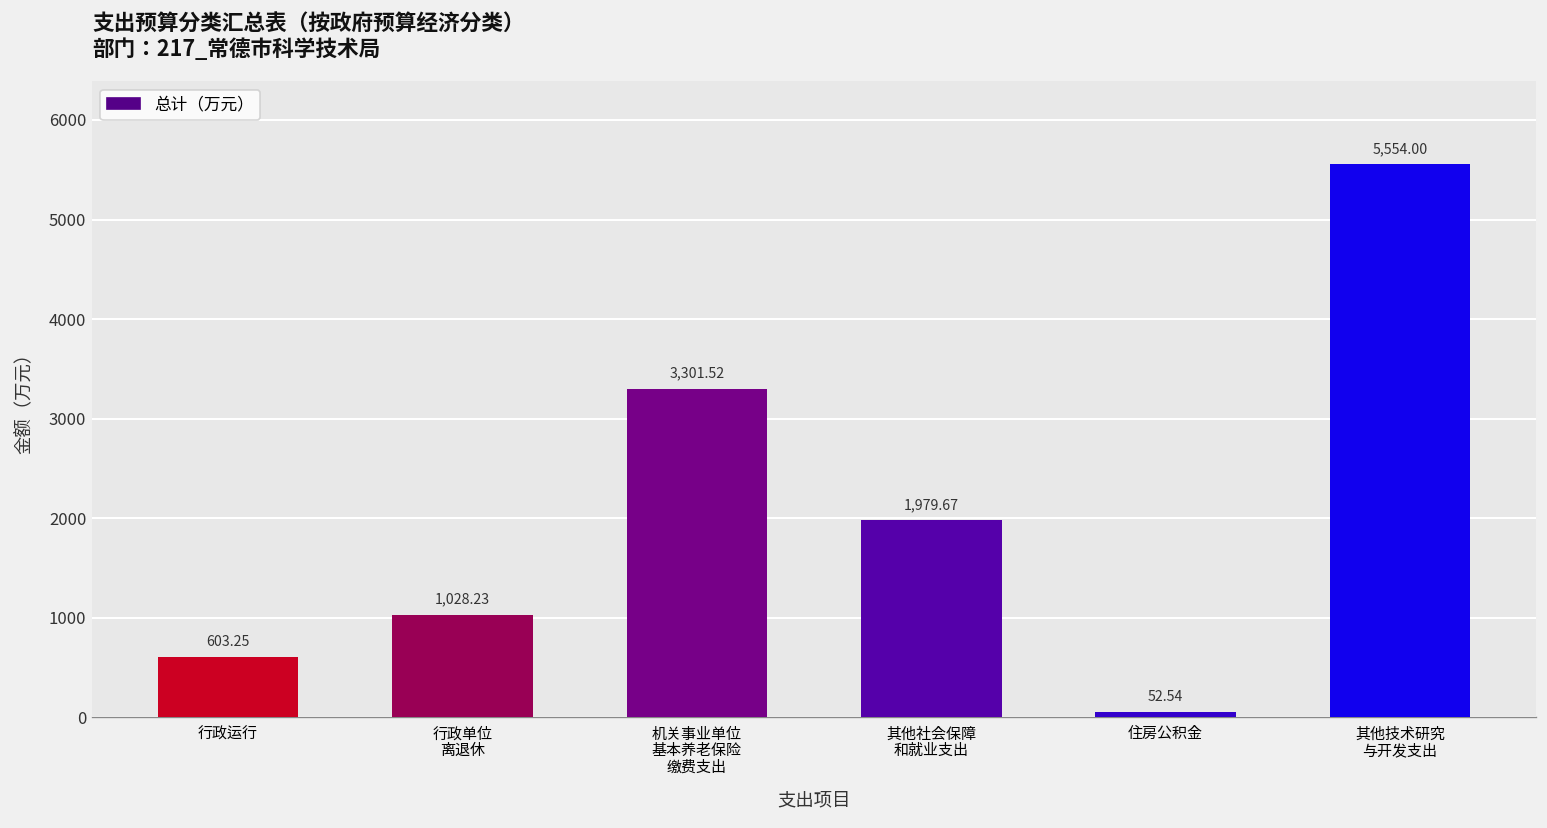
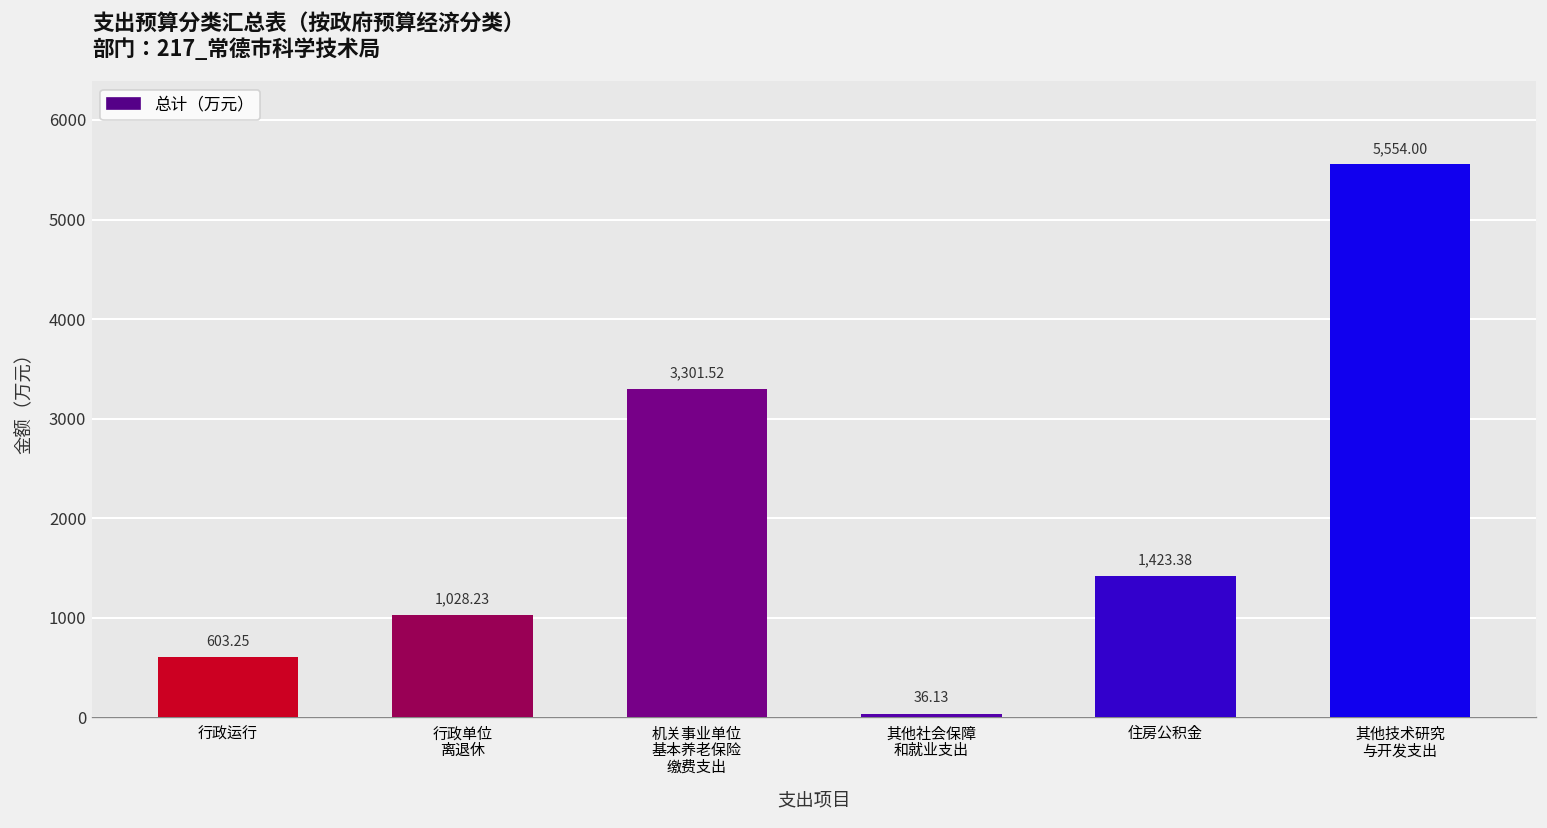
  {
    "行政运行": "603.25",
    "行政单位 离退休": "1,028.23",
    "机关事业单位 基本养老保险 缴费支出": "3,301.52",
-   "其他社会保障 和就业支出": "1,979.67",
-   "住房公积金": "52.54",
+   "其他社会保障 和就业支出": "36.13",
+   "住房公积金": "1,423.38",
    "其他技术研究 与开发支出": "5,554.00"
  }
